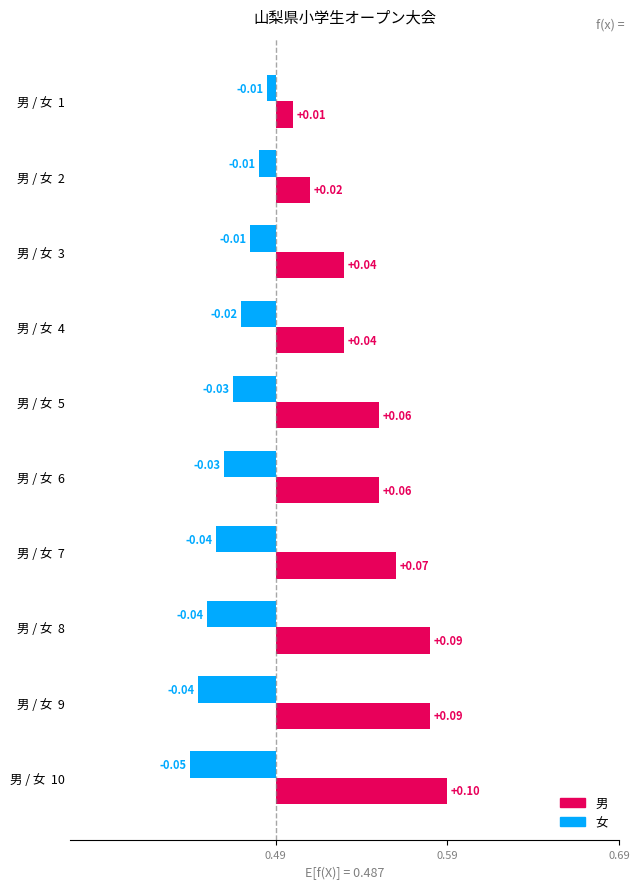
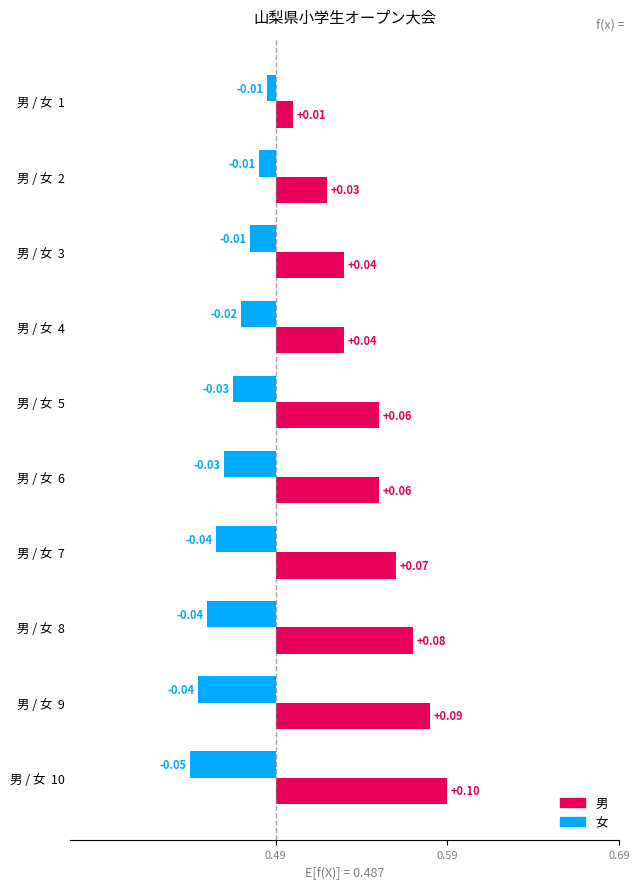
  {
    "男": {
      "男 / 女 1": "+0.01",
-     "男 / 女 2": "+0.02",
+     "男 / 女 2": "+0.03",
      "男 / 女 3": "+0.04",
      "男 / 女 4": "+0.04",
      "男 / 女 5": "+0.06",
      "男 / 女 6": "+0.06",
      "男 / 女 7": "+0.07",
-     "男 / 女 8": "+0.09",
+     "男 / 女 8": "+0.08",
      "男 / 女 9": "+0.09",
      "男 / 女 10": "+0.10"
    },
    "女": {
      "男 / 女 1": "-0.01",
      "男 / 女 2": "-0.01",
      "男 / 女 3": "-0.01",
      "男 / 女 4": "-0.02",
      "男 / 女 5": "-0.03",
      "男 / 女 6": "-0.03",
      "男 / 女 7": "-0.04",
      "男 / 女 8": "-0.04",
      "男 / 女 9": "-0.04",
      "男 / 女 10": "-0.05"
    }
  }
